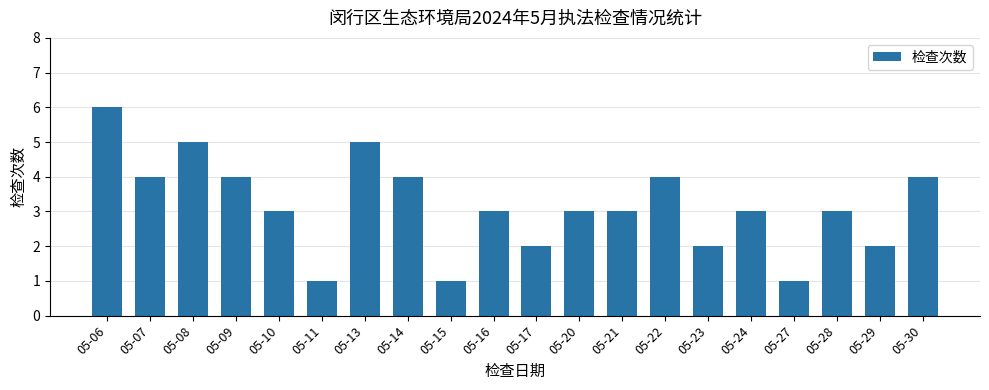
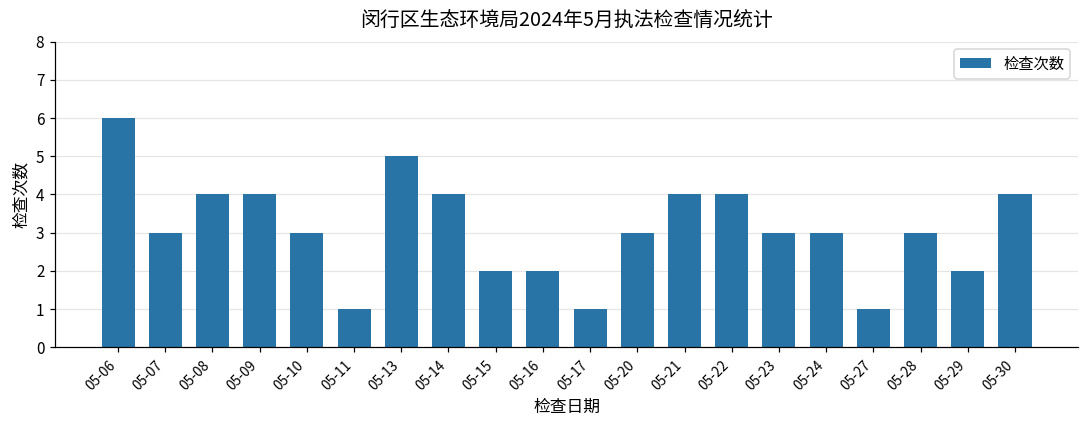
  {
    "05-06": 6,
-   "05-07": 4,
-   "05-08": 5,
+   "05-07": 3,
+   "05-08": 4,
    "05-09": 4,
    "05-10": 3,
    "05-11": 1,
    "05-13": 5,
    "05-14": 4,
-   "05-15": 1,
-   "05-16": 3,
-   "05-17": 2,
+   "05-15": 2,
+   "05-16": 2,
+   "05-17": 1,
    "05-20": 3,
-   "05-21": 3,
+   "05-21": 4,
    "05-22": 4,
-   "05-23": 2,
+   "05-23": 3,
    "05-24": 3,
    "05-27": 1,
    "05-28": 3,
    "05-29": 2,
    "05-30": 4
  }
